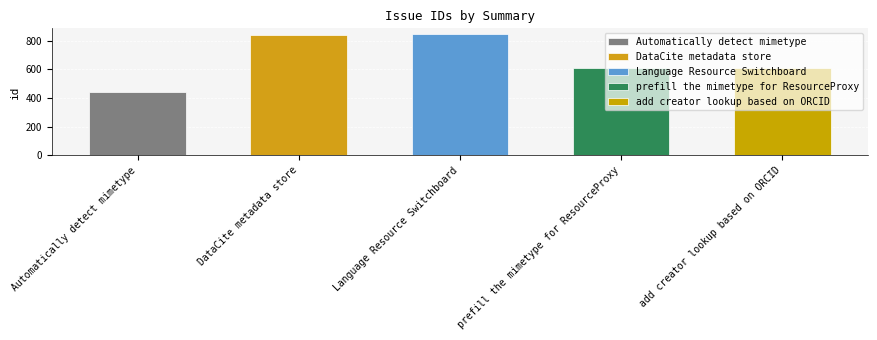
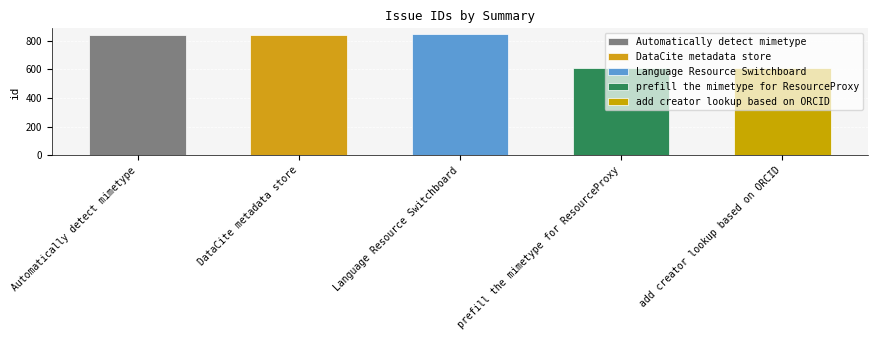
  {
-   "Automatically detect mimetype": 440,
+   "Automatically detect mimetype": 840,
    "DataCite metadata store": 840,
    "Language Resource Switchboard": 840
  }
